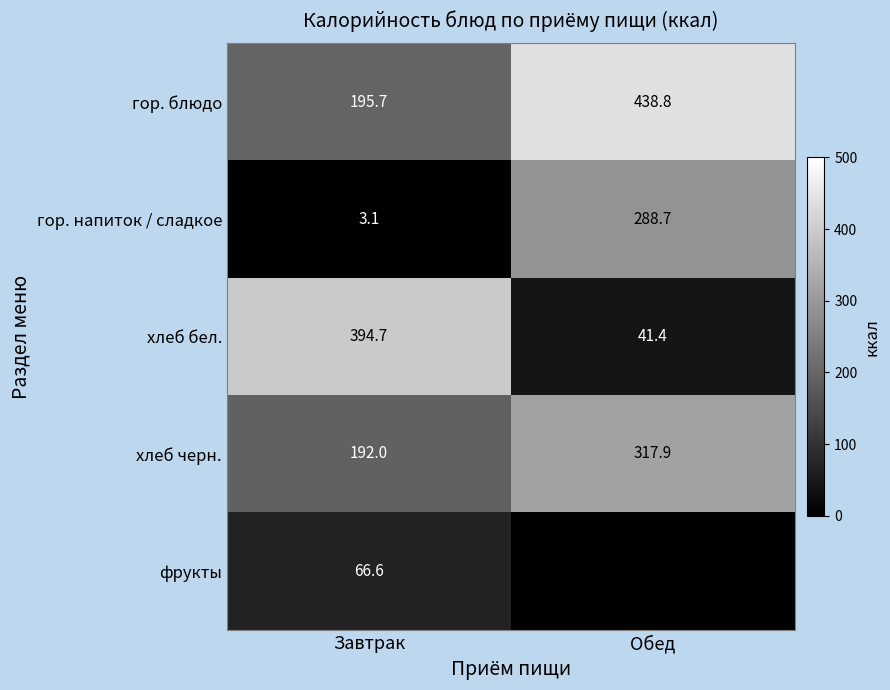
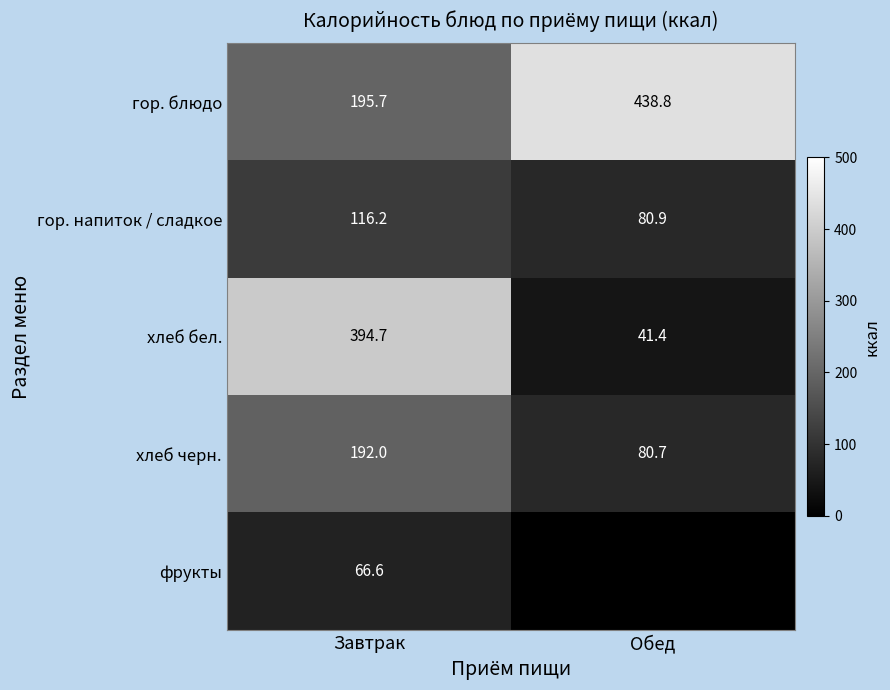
  {
    "гор. блюдо": {
      "Завтрак": 195.7,
      "Обед": 438.8
    },
    "гор. напиток / сладкое": {
-     "Завтрак": 3.1,
-     "Обед": 288.7
+     "Завтрак": 116.2,
+     "Обед": 80.9
    },
    "хлеб бел.": {
      "Завтрак": 394.7,
      "Обед": 41.4
    },
    "хлеб черн.": {
      "Завтрак": 192.0,
-     "Обед": 317.9
+     "Обед": 80.7
    },
    "фрукты": {
      "Завтрак": 66.6
    }
  }
